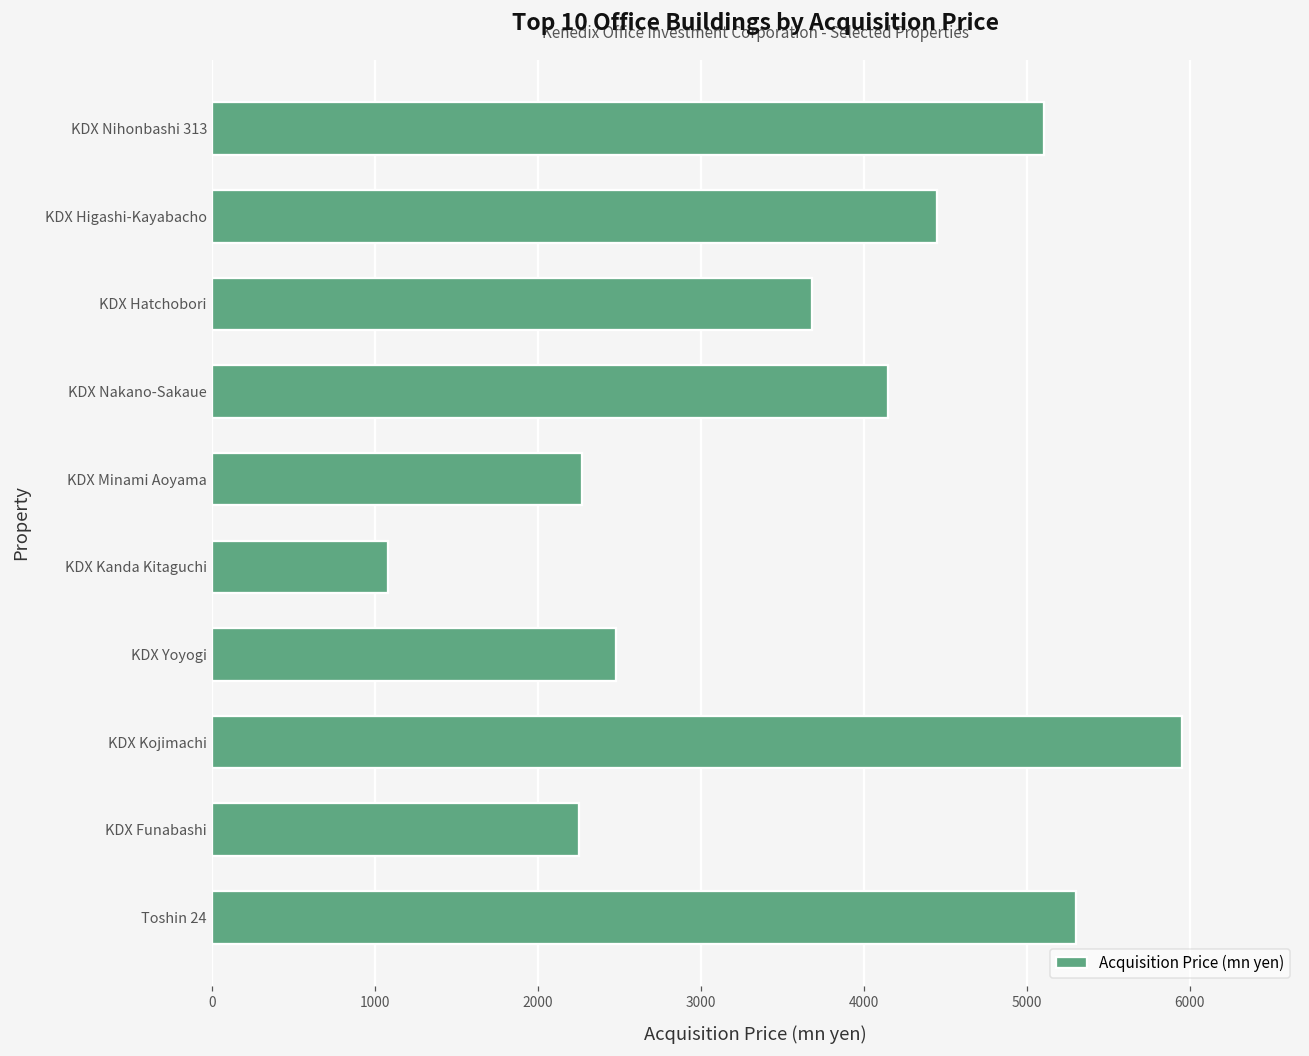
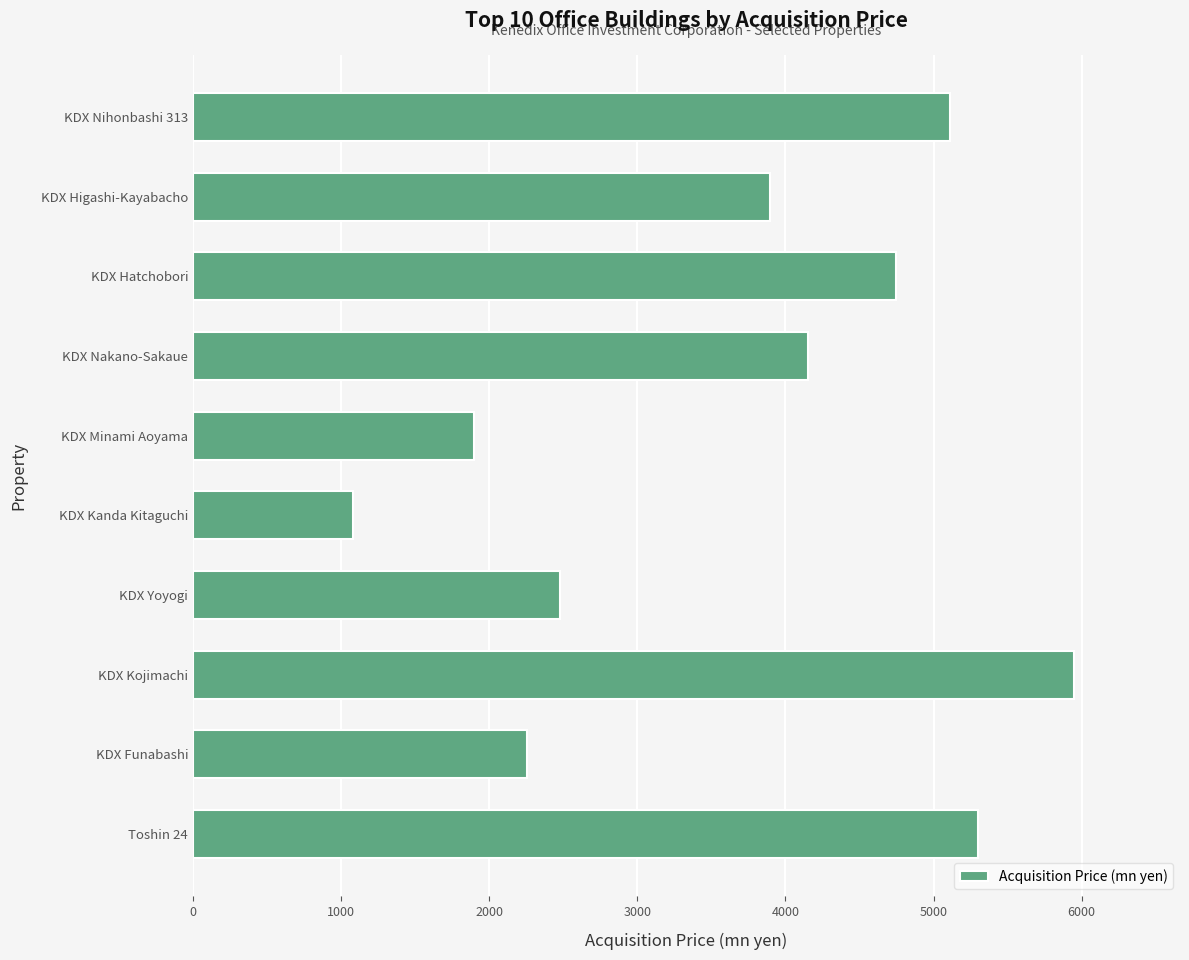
  {
    "KDX Nihonbashi 313": 5110,
-   "KDX Higashi-Kayabacho": 4450,
-   "KDX Hatchobori": 3680,
+   "KDX Higashi-Kayabacho": 3890,
+   "KDX Hatchobori": 4750,
    "KDX Nakano-Sakaue": 4150,
-   "KDX Minami Aoyama": 2270,
+   "KDX Minami Aoyama": 1900,
    "KDX Kanda Kitaguchi": 1080,
    "KDX Yoyogi": 2480,
    "KDX Kojimachi": 5950,
    "KDX Funabashi": 2250,
    "Toshin 24": 5300
  }
